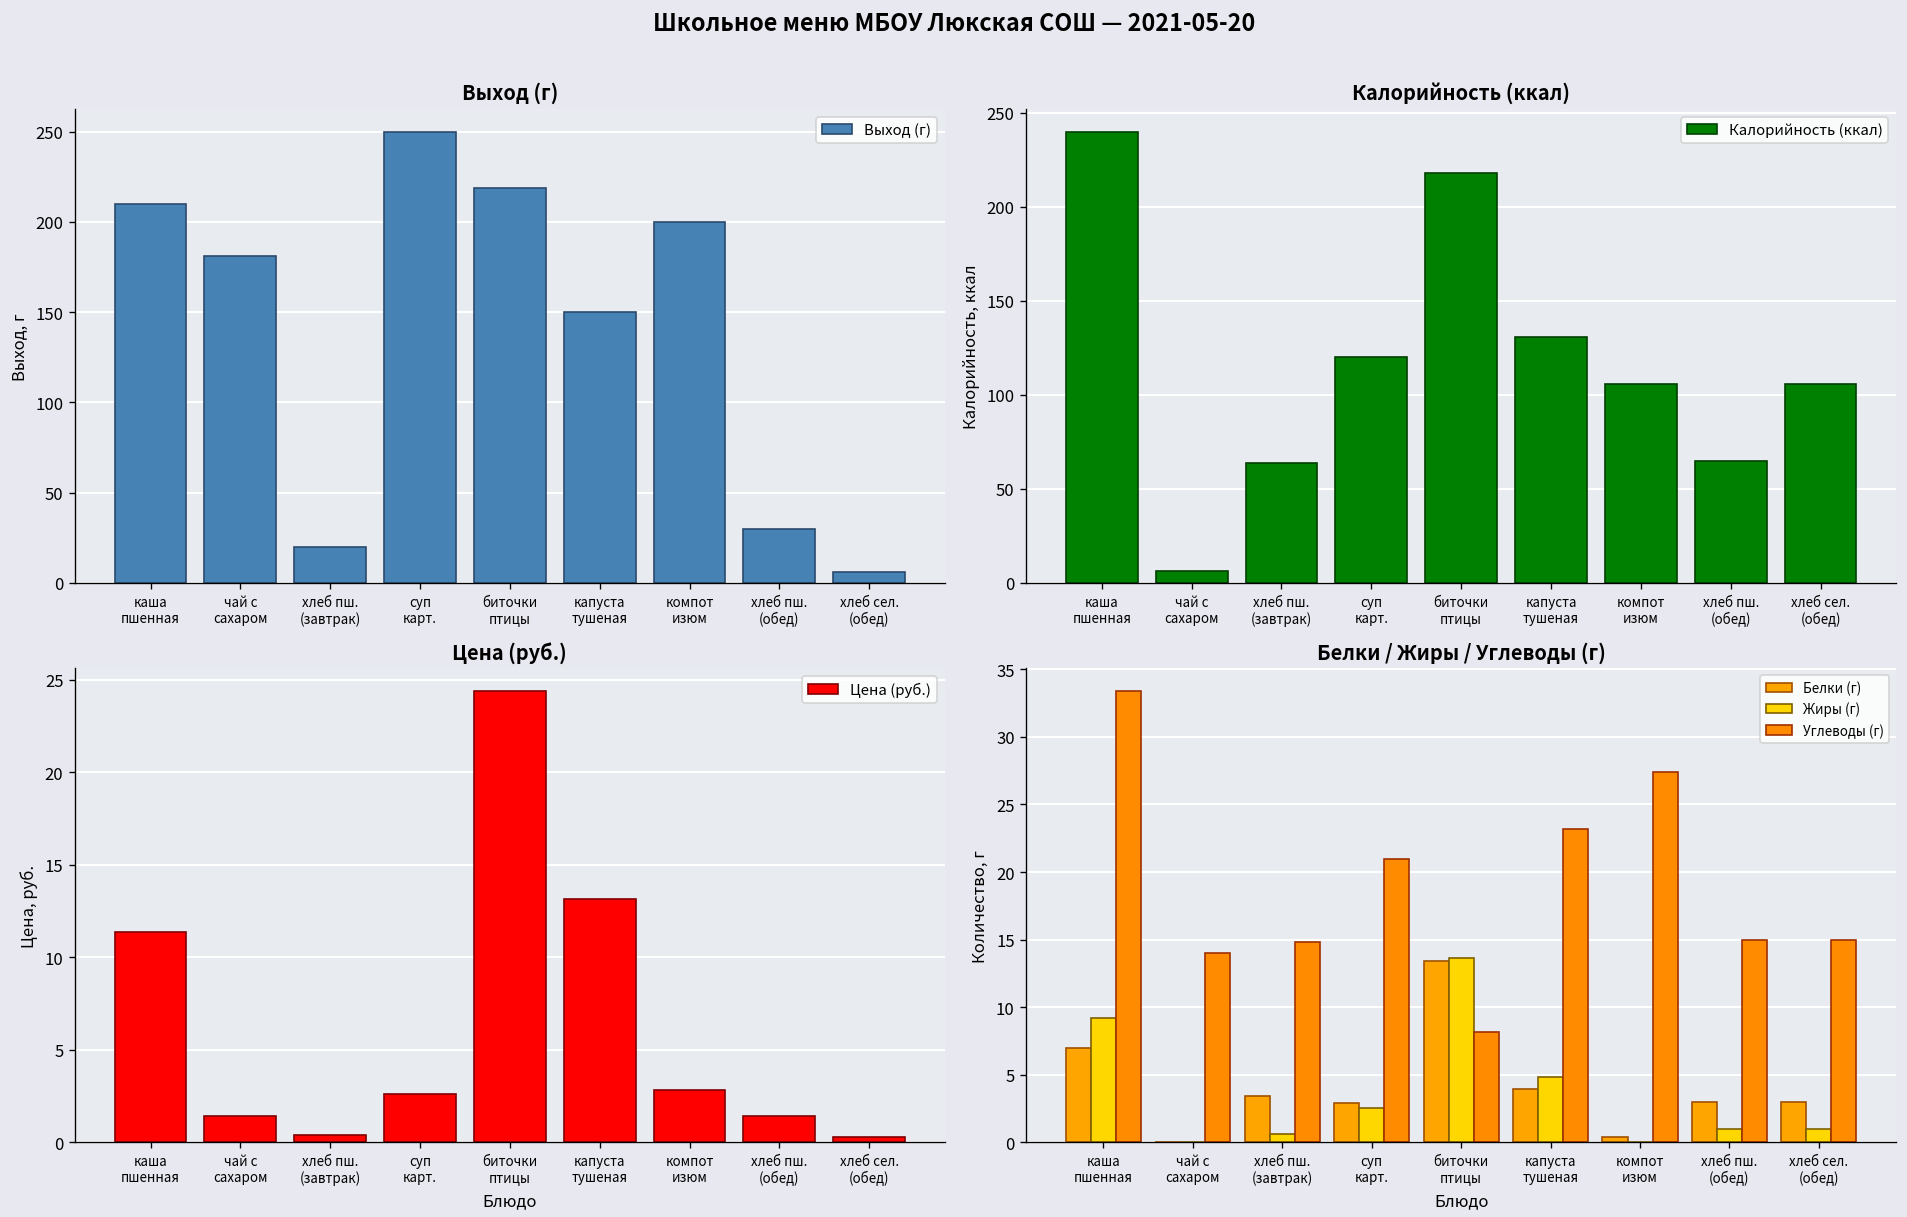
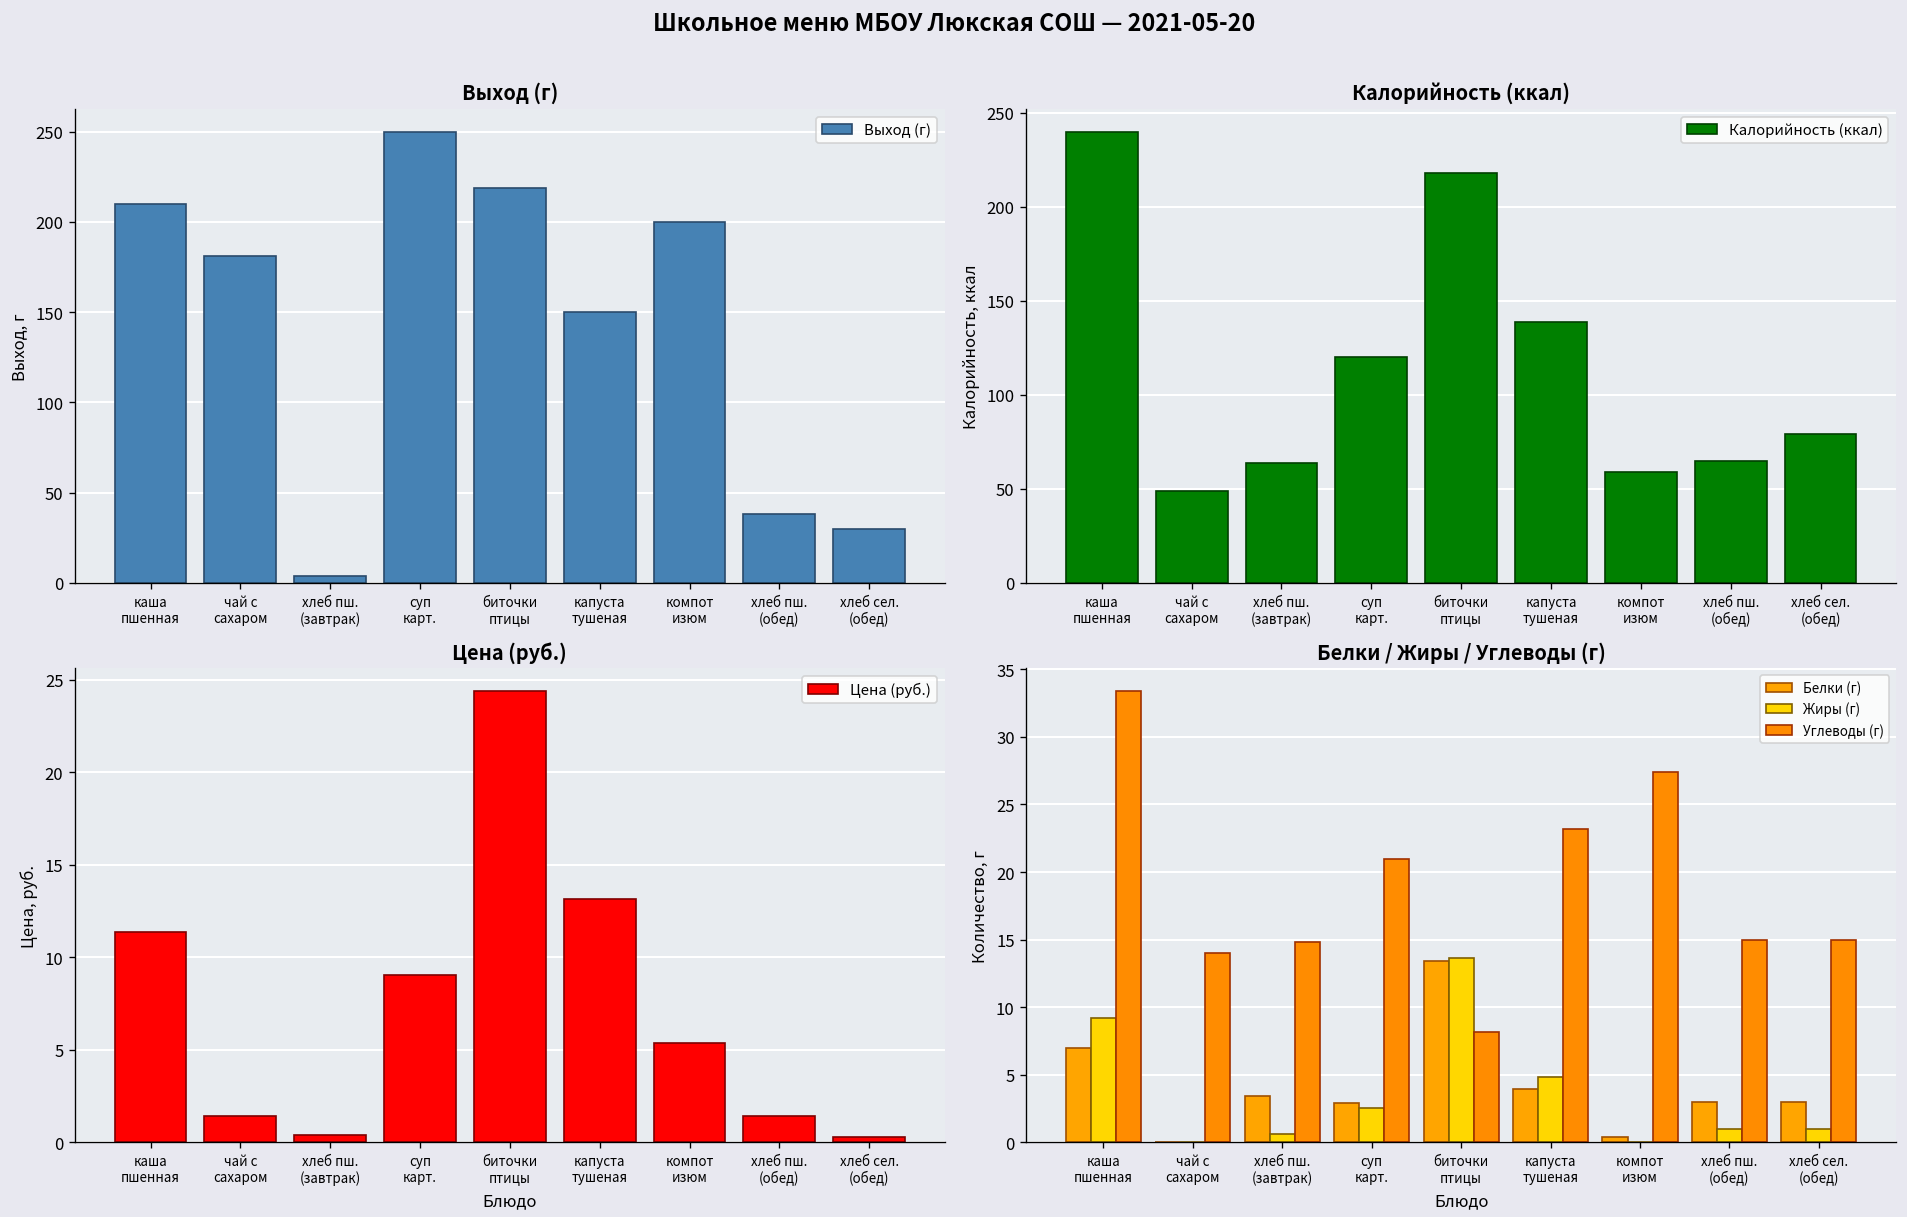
  {
    "Выход (г)": {
      "каша пшенная": 210,
      "чай с сахаром": 181,
-     "хлеб пш. (завтрак)": 20,
+     "хлеб пш. (завтрак)": 4,
      "суп карт.": 250,
      "биточки птицы": 219,
      "капуста тушеная": 150,
      "компот изюм": 200,
-     "хлеб пш. (обед)": 30,
-     "хлеб сел. (обед)": 6
+     "хлеб пш. (обед)": 38,
+     "хлеб сел. (обед)": 30
    },
    "Калорийность (ккал)": {
      "каша пшенная": 240,
-     "чай с сахаром": 6,
+     "чай с сахаром": 49,
      "хлеб пш. (завтрак)": 64,
      "суп карт.": 120,
      "биточки птицы": 218,
-     "капуста тушеная": 131,
-     "компот изюм": 106,
+     "капуста тушеная": 139,
+     "компот изюм": 59,
      "хлеб пш. (обед)": 65,
-     "хлеб сел. (обед)": 106
+     "хлеб сел. (обед)": 79
    },
    "Цена (руб.)": {
      "каша пшенная": 11.3,
      "чай с сахаром": 1.4,
      "хлеб пш. (завтрак)": 0.4,
-     "суп карт.": 2.6,
+     "суп карт.": 9.1,
      "биточки птицы": 24.4,
      "капуста тушеная": 13.2,
-     "компот изюм": 2.8,
+     "компот изюм": 5.4,
      "хлеб пш. (обед)": 1.4,
      "хлеб сел. (обед)": 0.3
    }
  }
